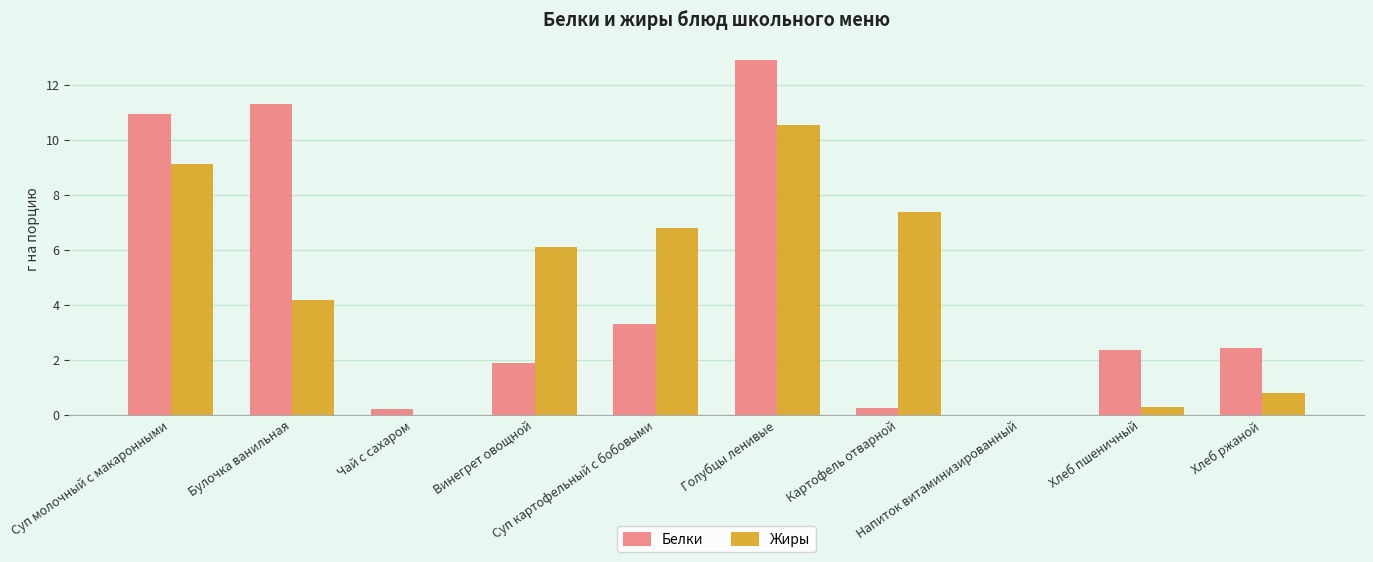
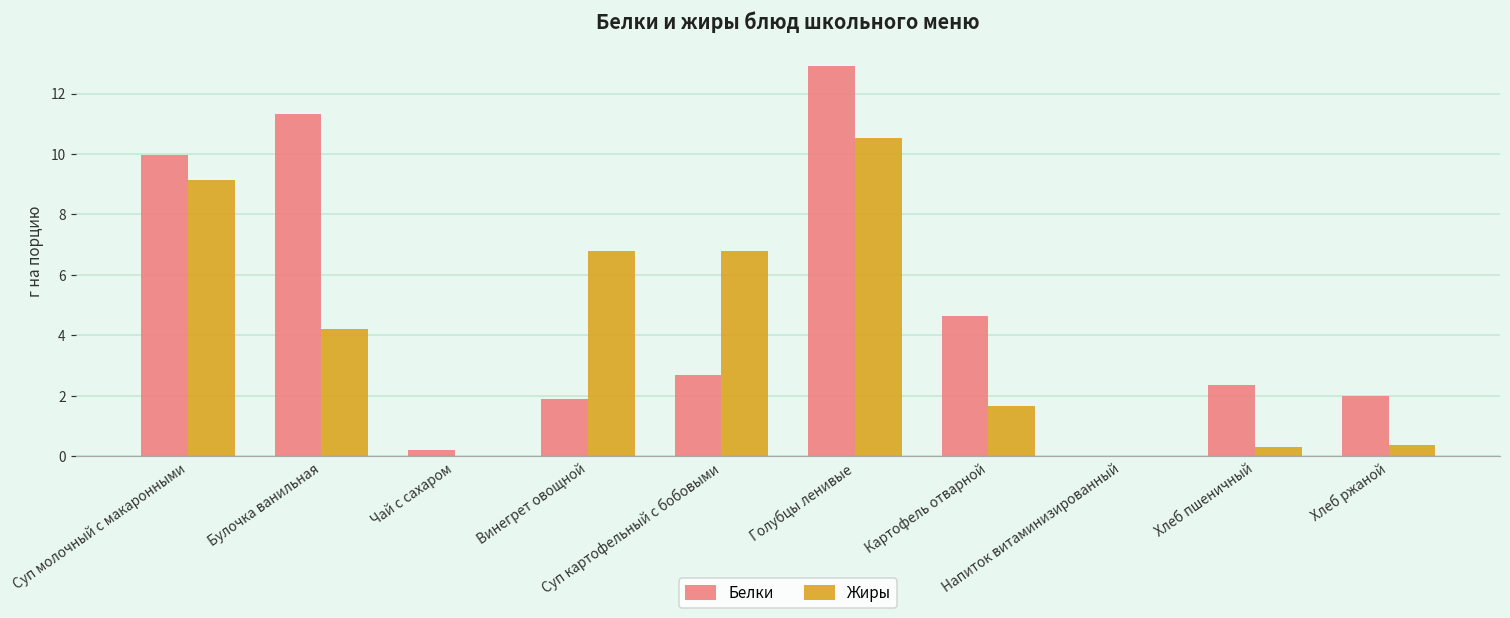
  {
    "Белки": {
-     "Суп молочный с макаронными": 10.9,
+     "Суп молочный с макаронными": 10.0,
      "Булочка ванильная": 11.3,
      "Чай с сахаром": 0.2,
      "Винегрет овощной": 1.9,
-     "Суп картофельный с бобовыми": 3.3,
+     "Суп картофельный с бобовыми": 2.7,
      "Голубцы ленивые": 12.9,
-     "Картофель отварной": 0.2,
+     "Картофель отварной": 4.6,
      "Напиток витаминизированный": 0.0,
      "Хлеб пшеничный": 2.4,
-     "Хлеб ржаной": 2.4
+     "Хлеб ржаной": 2.0
    },
    "Жиры": {
      "Суп молочный с макаронными": 9.1,
      "Булочка ванильная": 4.2,
      "Чай с сахаром": 0.0,
-     "Винегрет овощной": 6.1,
+     "Винегрет овощной": 6.8,
      "Суп картофельный с бобовыми": 6.8,
      "Голубцы ленивые": 10.5,
-     "Картофель отварной": 7.4,
+     "Картофель отварной": 1.7,
      "Напиток витаминизированный": 0.0,
      "Хлеб пшеничный": 0.3,
-     "Хлеб ржаной": 0.8
+     "Хлеб ржаной": 0.4
    }
  }
